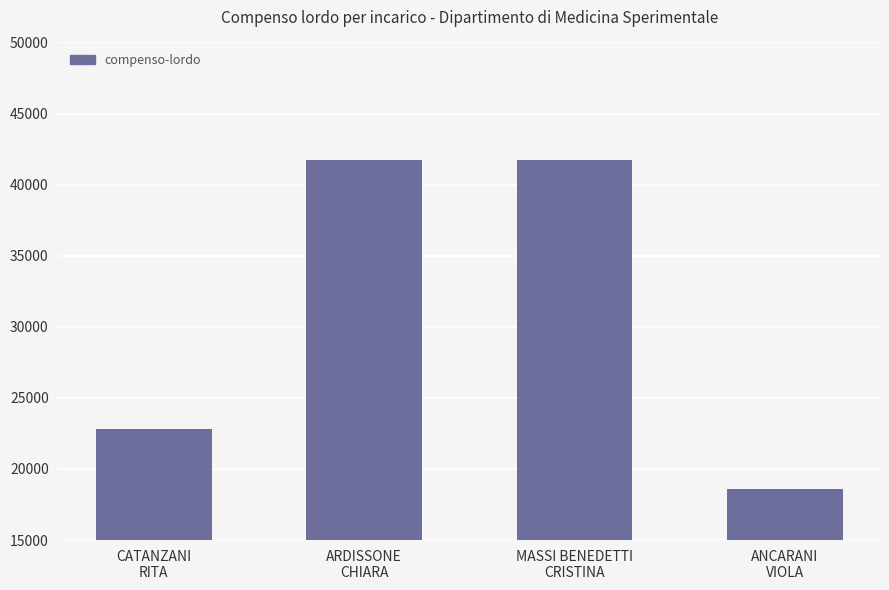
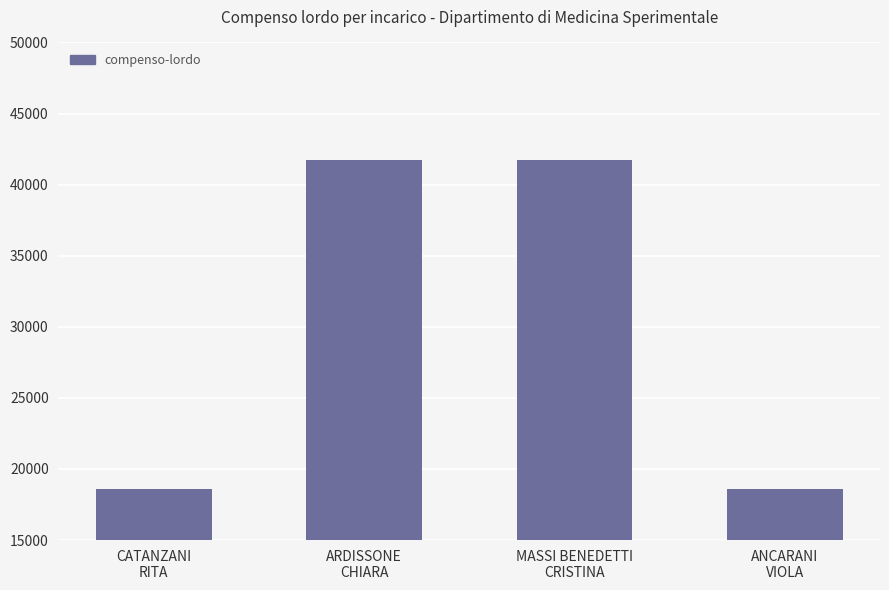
  {
-   "CATANZANI RITA": 22800,
+   "CATANZANI RITA": 18600,
    "ARDISSONE CHIARA": 41800,
    "MASSI BENEDETTI CRISTINA": 41800,
    "ANCARANI VIOLA": 18600
  }
